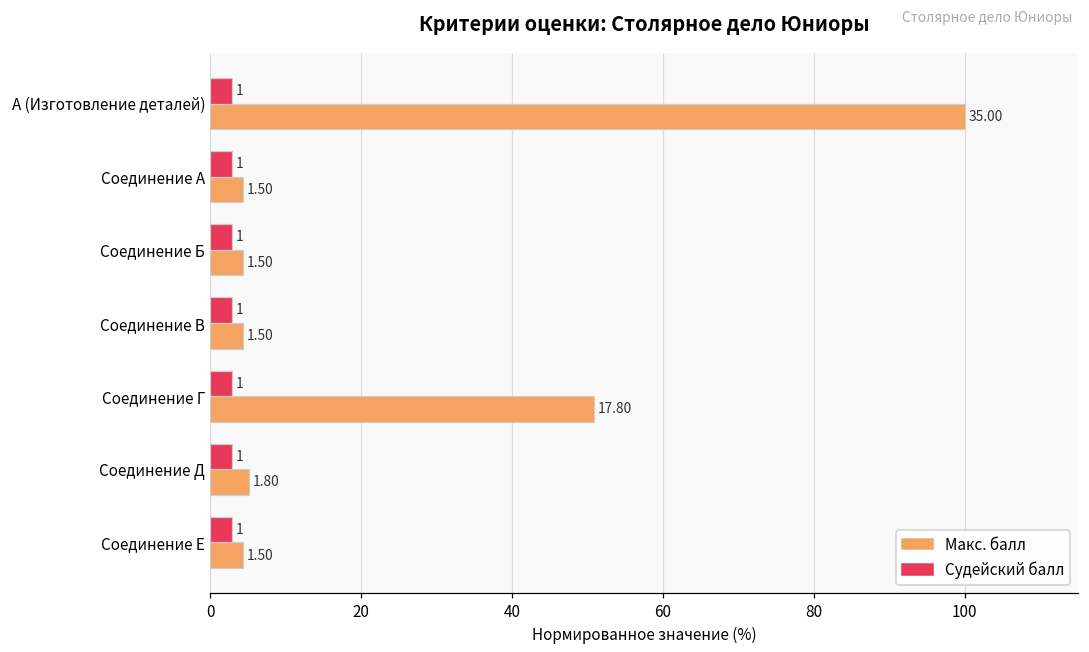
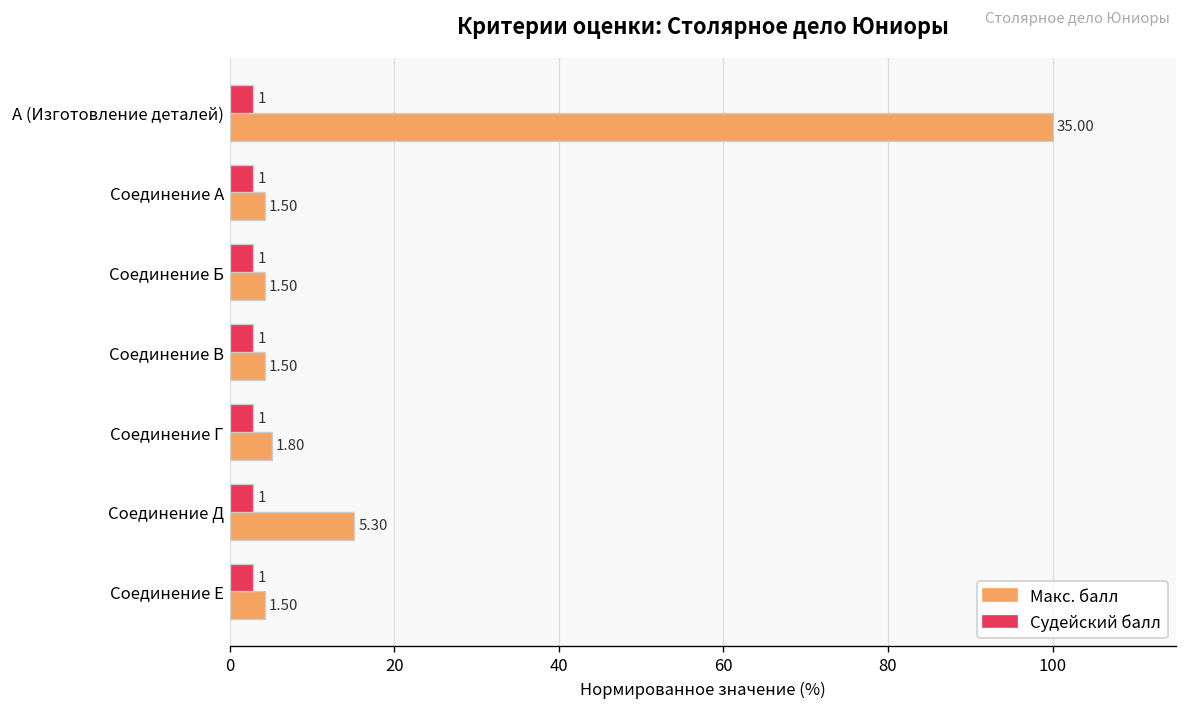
  {
    "Макс. балл": {
-     "Соединение Г": 17.80,
-     "Соединение Д": 1.80
+     "Соединение Г": 1.80,
+     "Соединение Д": 5.30
    }
  }
